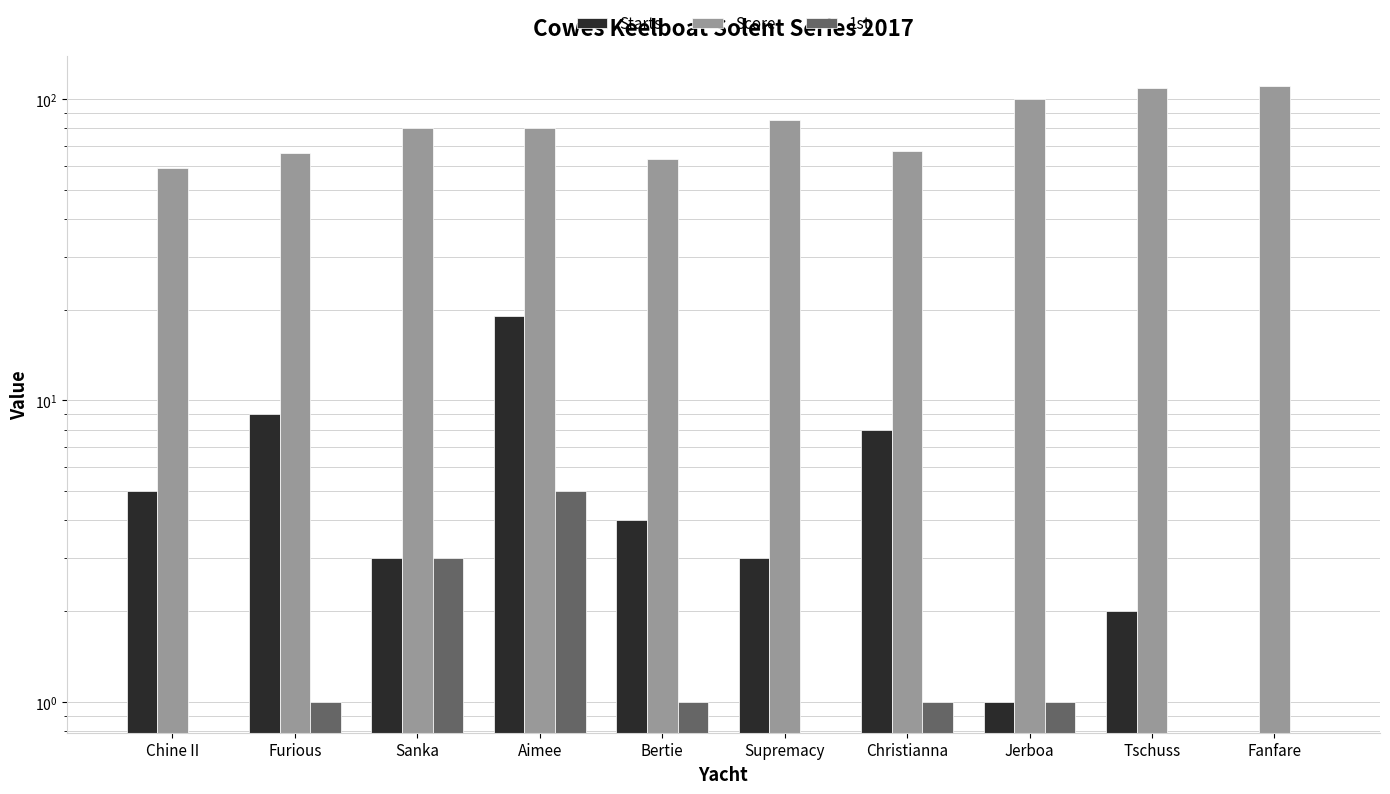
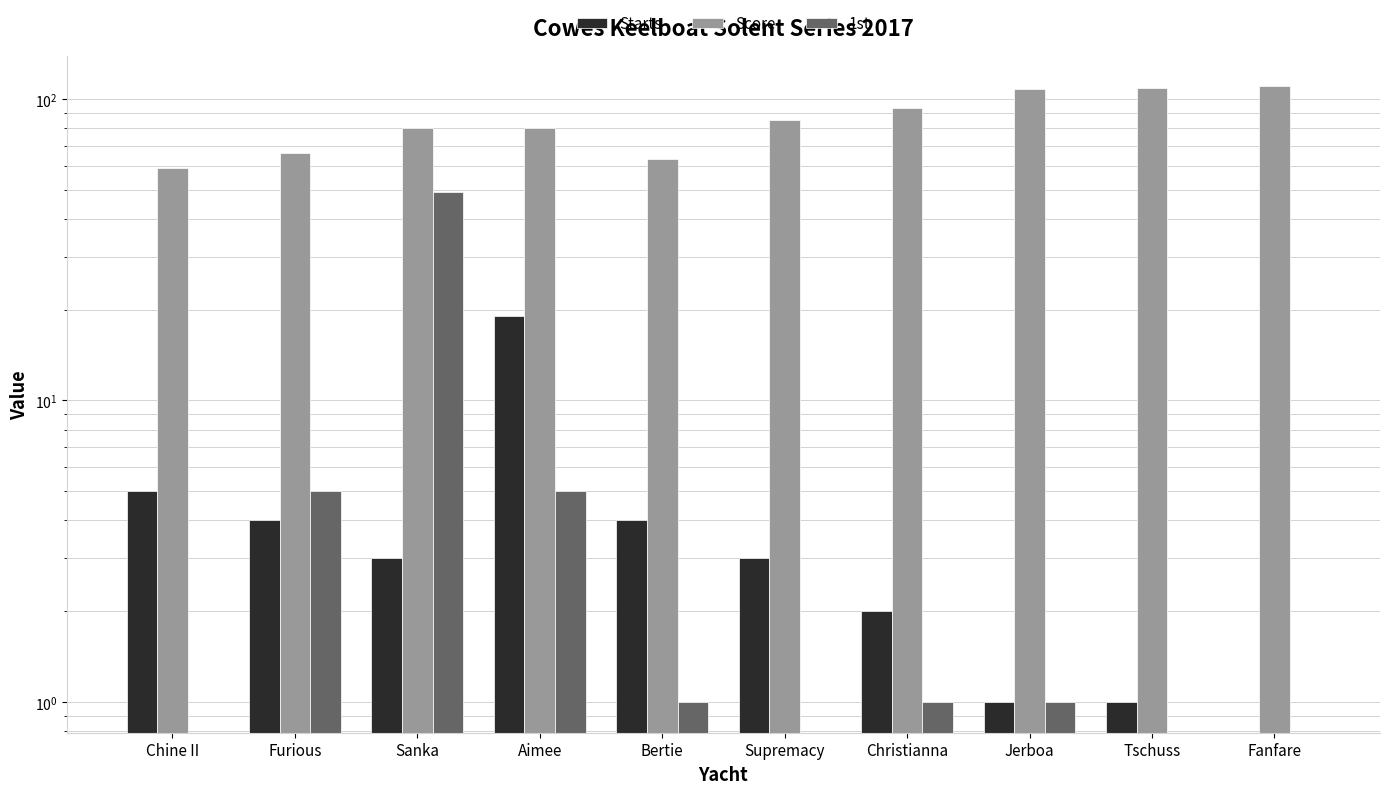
  {
    "Starts": {
      "Chine II": 5,
-     "Furious": 9,
+     "Furious": 4,
      "Sanka": 3,
      "Aimee": 19,
      "Bertie": 4,
      "Supremacy": 3,
-     "Christianna": 8,
+     "Christianna": 2,
      "Jerboa": 1,
-     "Tschuss": 2
+     "Tschuss": 1
    },
    "Score": {
      "Chine II": 59,
      "Furious": 66,
      "Sanka": 80,
      "Aimee": 80,
      "Bertie": 63,
      "Supremacy": 85,
-     "Christianna": 67,
-     "Jerboa": 100,
+     "Christianna": 93,
+     "Jerboa": 108,
      "Tschuss": 109,
      "Fanfare": 110
    },
    "1st": {
-     "Furious": 1,
-     "Sanka": 3,
+     "Furious": 5,
+     "Sanka": 49,
      "Aimee": 5,
      "Bertie": 1,
      "Christianna": 1,
      "Jerboa": 1
    }
  }
